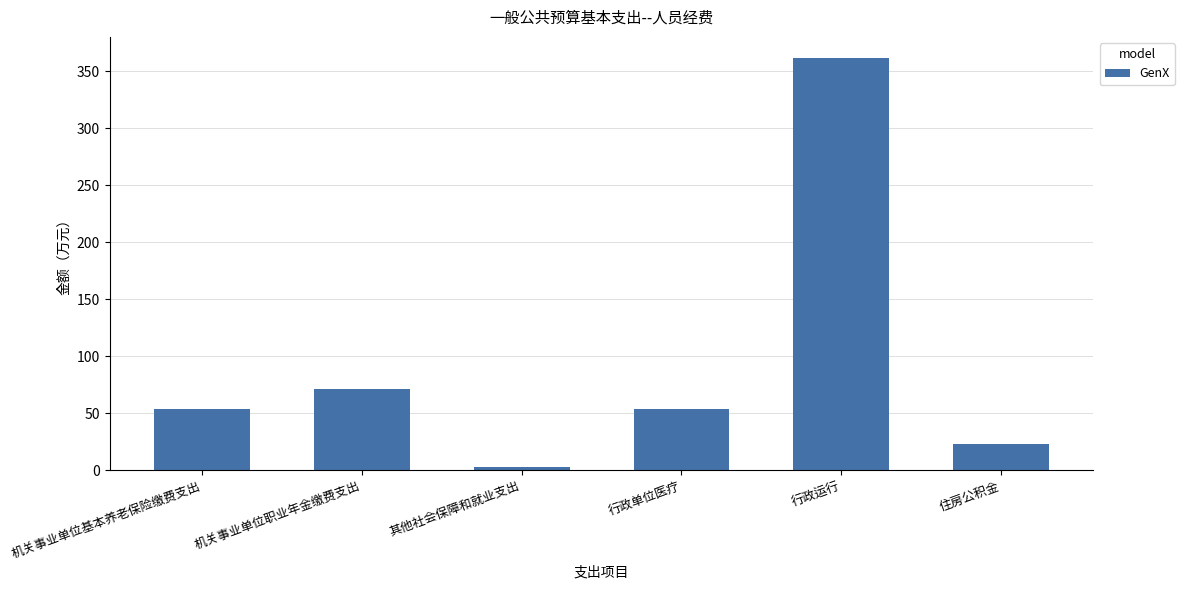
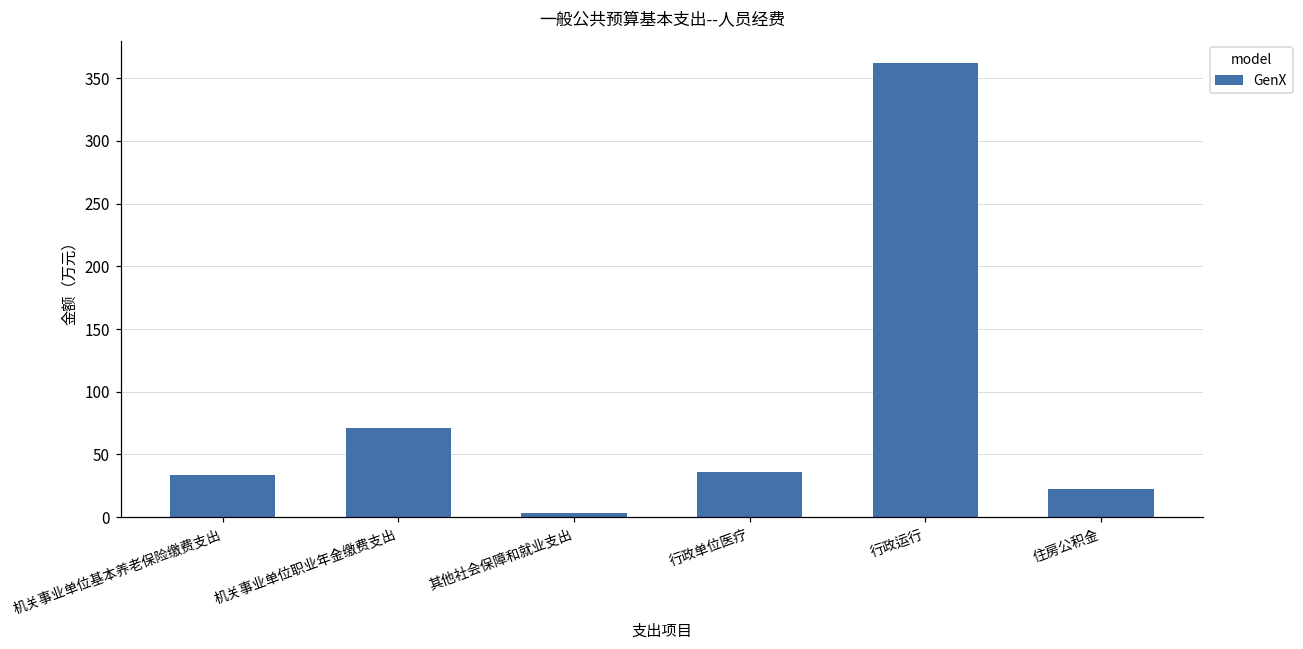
  {
-   "机关事业单位基本养老保险缴费支出": 54,
+   "机关事业单位基本养老保险缴费支出": 34,
    "机关事业单位职业年金缴费支出": 71,
    "其他社会保障和就业支出": 3,
-   "行政单位医疗": 53,
+   "行政单位医疗": 36,
    "行政运行": 362,
    "住房公积金": 22
  }
